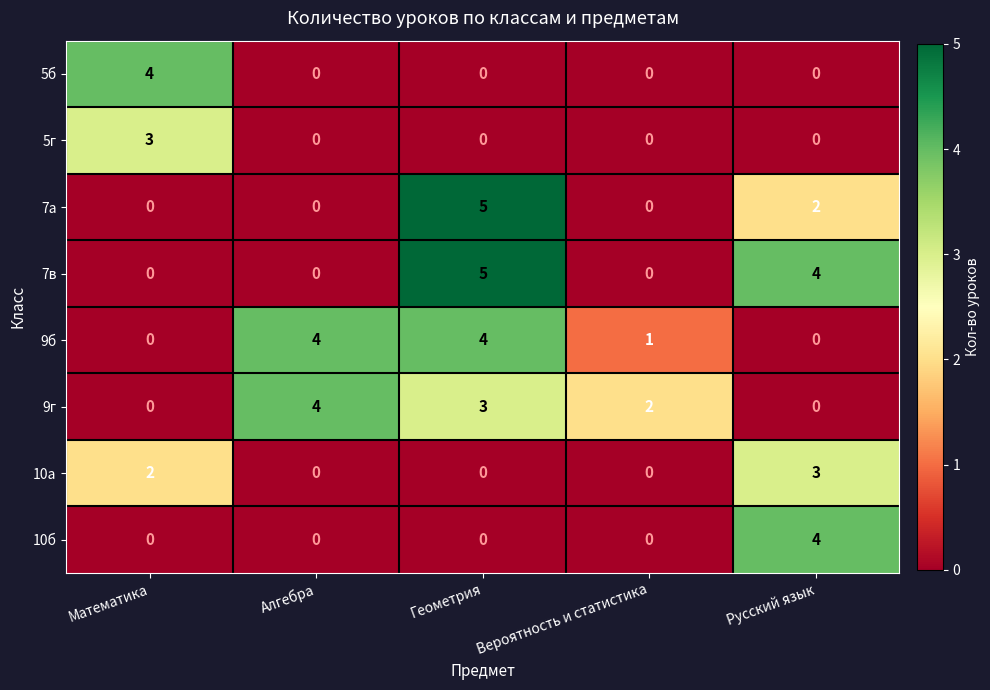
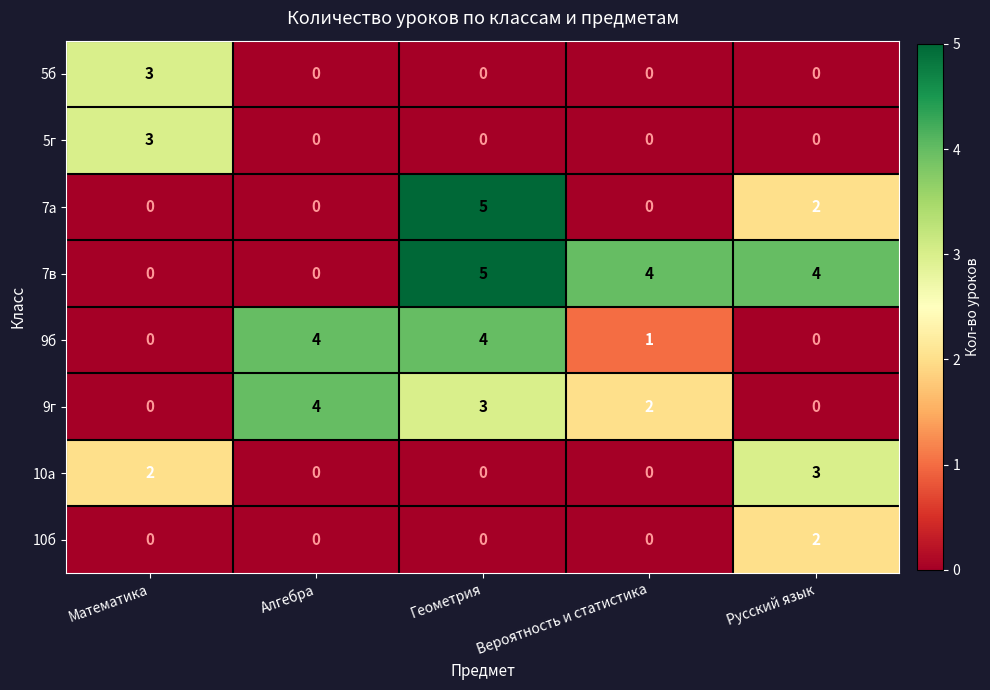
  {
    "5б": {
-     "Математика": 4,
+     "Математика": 3,
      "Алгебра": 0,
      "Геометрия": 0,
      "Вероятность и статистика": 0,
      "Русский язык": 0
    },
    "5г": {
      "Математика": 3,
      "Алгебра": 0,
      "Геометрия": 0,
      "Вероятность и статистика": 0,
      "Русский язык": 0
    },
    "7а": {
      "Математика": 0,
      "Алгебра": 0,
      "Геометрия": 5,
      "Вероятность и статистика": 0,
      "Русский язык": 2
    },
    "7в": {
      "Математика": 0,
      "Алгебра": 0,
      "Геометрия": 5,
-     "Вероятность и статистика": 0,
+     "Вероятность и статистика": 4,
      "Русский язык": 4
    },
    "9б": {
      "Математика": 0,
      "Алгебра": 4,
      "Геометрия": 4,
      "Вероятность и статистика": 1,
      "Русский язык": 0
    },
    "9г": {
      "Математика": 0,
      "Алгебра": 4,
      "Геометрия": 3,
      "Вероятность и статистика": 2,
      "Русский язык": 0
    },
    "10а": {
      "Математика": 2,
      "Алгебра": 0,
      "Геометрия": 0,
      "Вероятность и статистика": 0,
      "Русский язык": 3
    },
    "10б": {
      "Математика": 0,
      "Алгебра": 0,
      "Геометрия": 0,
      "Вероятность и статистика": 0,
-     "Русский язык": 4
+     "Русский язык": 2
    }
  }
